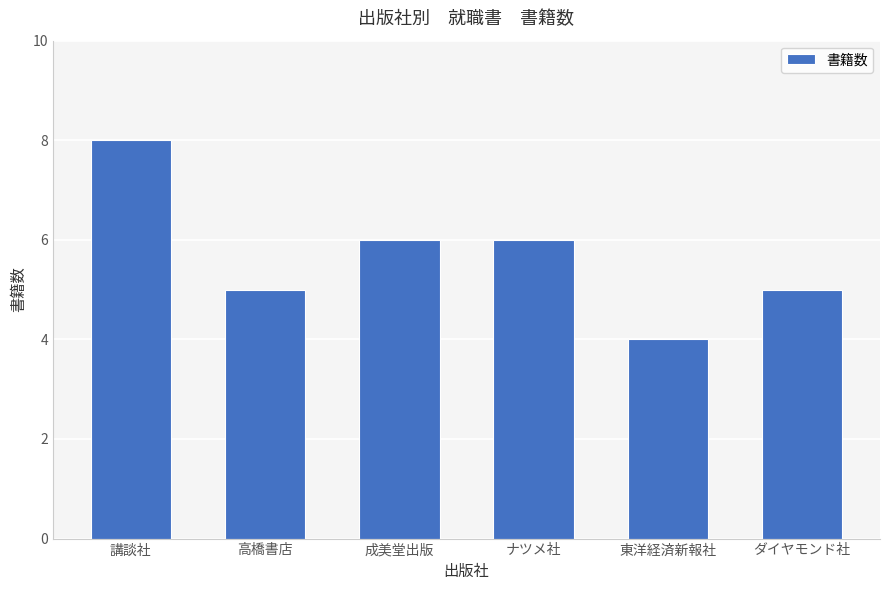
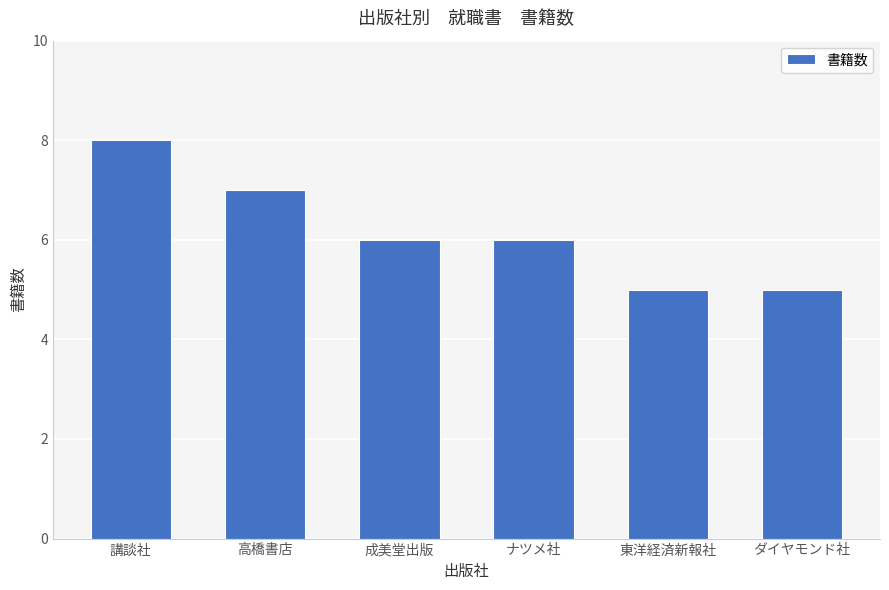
  {
    "講談社": 8,
-   "高橋書店": 5,
+   "高橋書店": 7,
    "成美堂出版": 6,
    "ナツメ社": 6,
-   "東洋経済新報社": 4,
+   "東洋経済新報社": 5,
    "ダイヤモンド社": 5
  }
